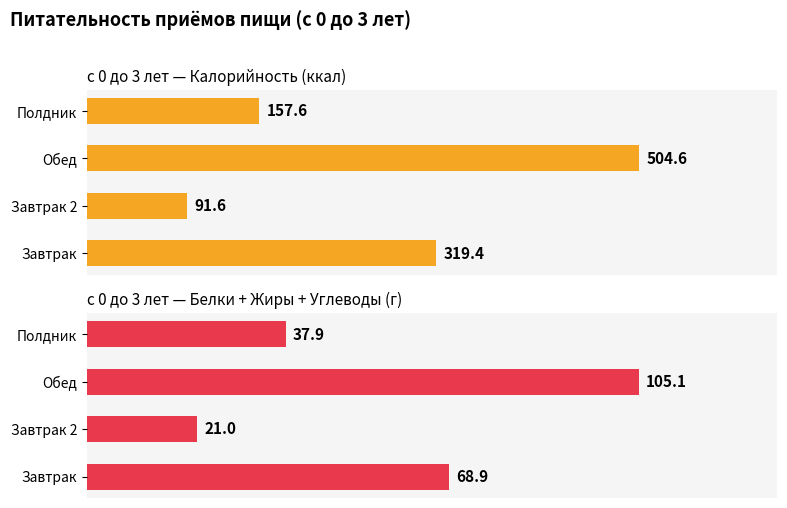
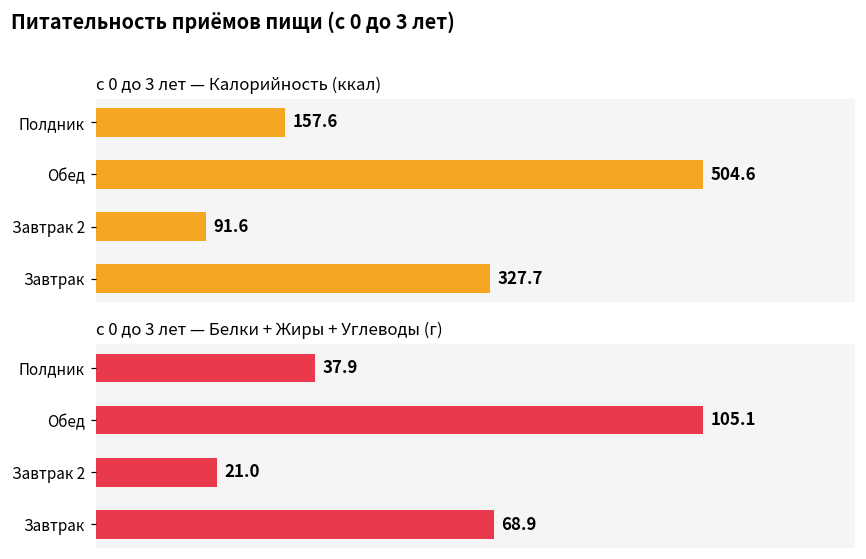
  {
    "с 0 до 3 лет — Калорийность (ккал)": {
      "Полдник": 157.6,
      "Обед": 504.6,
      "Завтрак 2": 91.6,
-     "Завтрак": 319.4
+     "Завтрак": 327.7
    },
    "с 0 до 3 лет — Белки + Жиры + Углеводы (г)": {
      "Полдник": 37.9,
      "Обед": 105.1,
      "Завтрак 2": 21.0,
      "Завтрак": 68.9
    }
  }
